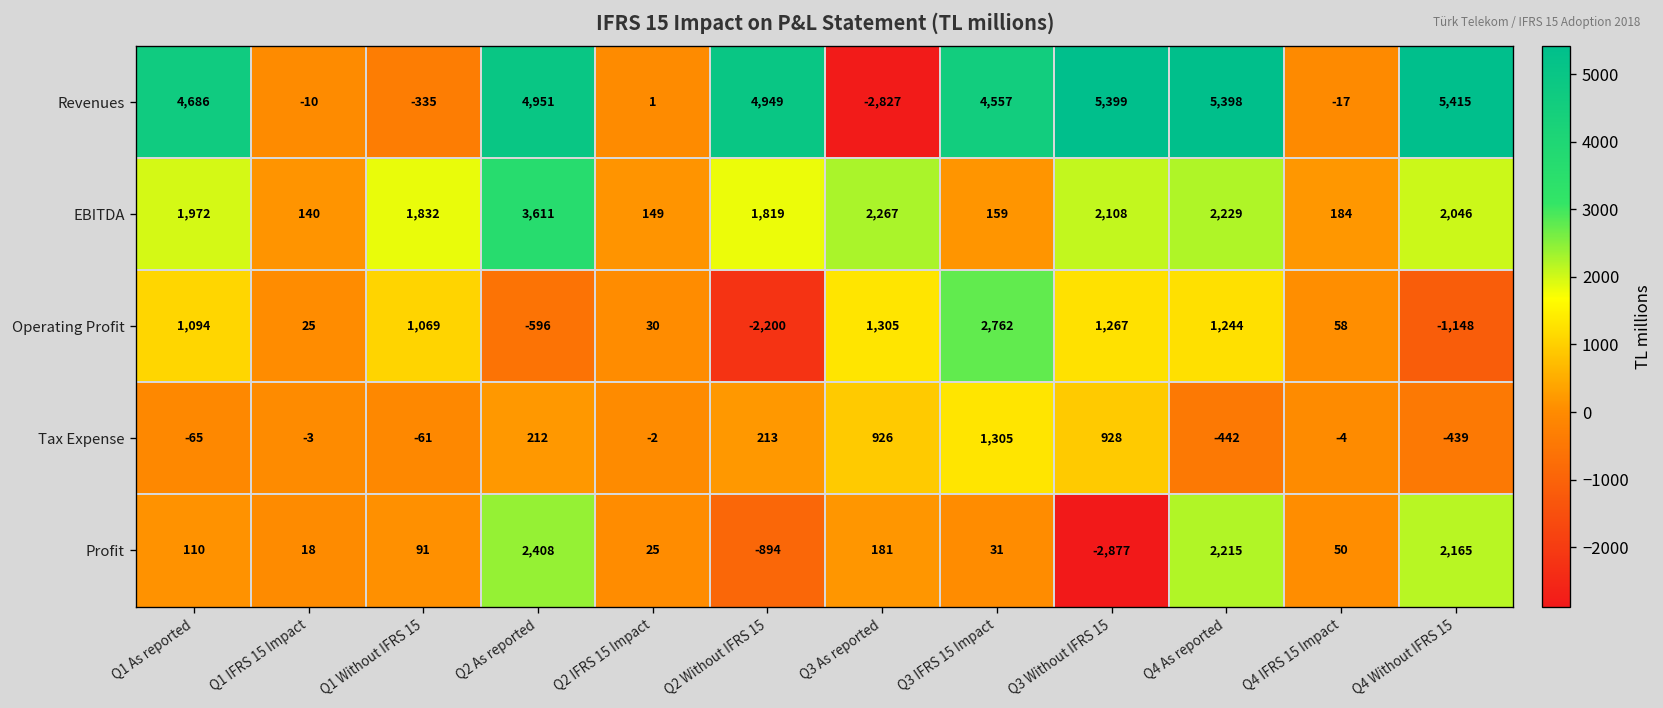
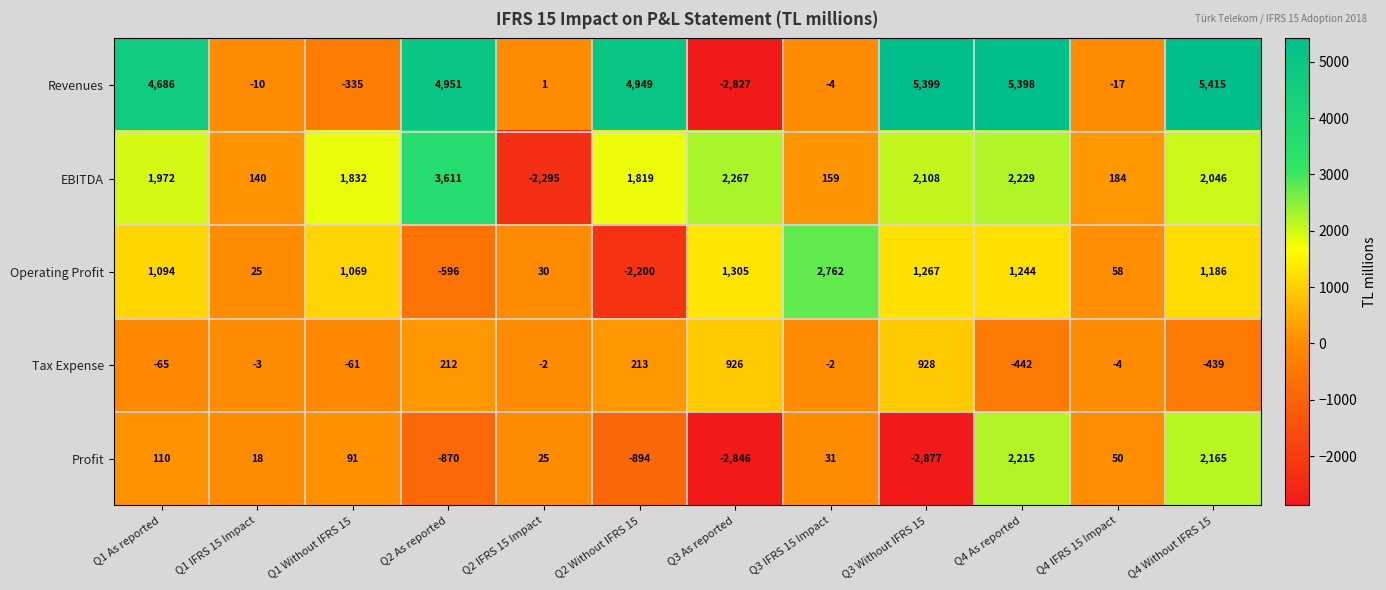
  {
    "Revenues": {
      "Q1 As reported": "4,686",
      "Q1 IFRS 15 Impact": "-10",
      "Q1 Without IFRS 15": "-335",
      "Q2 As reported": "4,951",
      "Q2 IFRS 15 Impact": "1",
      "Q2 Without IFRS 15": "4,949",
      "Q3 As reported": "-2,827",
-     "Q3 IFRS 15 Impact": "4,557",
+     "Q3 IFRS 15 Impact": "-4",
      "Q3 Without IFRS 15": "5,399",
      "Q4 As reported": "5,398",
      "Q4 IFRS 15 Impact": "-17",
      "Q4 Without IFRS 15": "5,415"
    },
    "EBITDA": {
      "Q1 As reported": "1,972",
      "Q1 IFRS 15 Impact": "140",
      "Q1 Without IFRS 15": "1,832",
      "Q2 As reported": "3,611",
-     "Q2 IFRS 15 Impact": "149",
+     "Q2 IFRS 15 Impact": "-2,295",
      "Q2 Without IFRS 15": "1,819",
      "Q3 As reported": "2,267",
      "Q3 IFRS 15 Impact": "159",
      "Q3 Without IFRS 15": "2,108",
      "Q4 As reported": "2,229",
      "Q4 IFRS 15 Impact": "184",
      "Q4 Without IFRS 15": "2,046"
    },
    "Operating Profit": {
      "Q1 As reported": "1,094",
      "Q1 IFRS 15 Impact": "25",
      "Q1 Without IFRS 15": "1,069",
      "Q2 As reported": "-596",
      "Q2 IFRS 15 Impact": "30",
      "Q2 Without IFRS 15": "-2,200",
      "Q3 As reported": "1,305",
      "Q3 IFRS 15 Impact": "2,762",
      "Q3 Without IFRS 15": "1,267",
      "Q4 As reported": "1,244",
      "Q4 IFRS 15 Impact": "58",
-     "Q4 Without IFRS 15": "-1,148"
+     "Q4 Without IFRS 15": "1,186"
    },
    "Tax Expense": {
      "Q1 As reported": "-65",
      "Q1 IFRS 15 Impact": "-3",
      "Q1 Without IFRS 15": "-61",
      "Q2 As reported": "212",
      "Q2 IFRS 15 Impact": "-2",
      "Q2 Without IFRS 15": "213",
      "Q3 As reported": "926",
-     "Q3 IFRS 15 Impact": "1,305",
+     "Q3 IFRS 15 Impact": "-2",
      "Q3 Without IFRS 15": "928",
      "Q4 As reported": "-442",
      "Q4 IFRS 15 Impact": "-4",
      "Q4 Without IFRS 15": "-439"
    },
    "Profit": {
      "Q1 As reported": "110",
      "Q1 IFRS 15 Impact": "18",
      "Q1 Without IFRS 15": "91",
-     "Q2 As reported": "2,408",
+     "Q2 As reported": "-870",
      "Q2 IFRS 15 Impact": "25",
      "Q2 Without IFRS 15": "-894",
-     "Q3 As reported": "181",
+     "Q3 As reported": "-2,846",
      "Q3 IFRS 15 Impact": "31",
      "Q3 Without IFRS 15": "-2,877",
      "Q4 As reported": "2,215",
      "Q4 IFRS 15 Impact": "50",
      "Q4 Without IFRS 15": "2,165"
    }
  }
